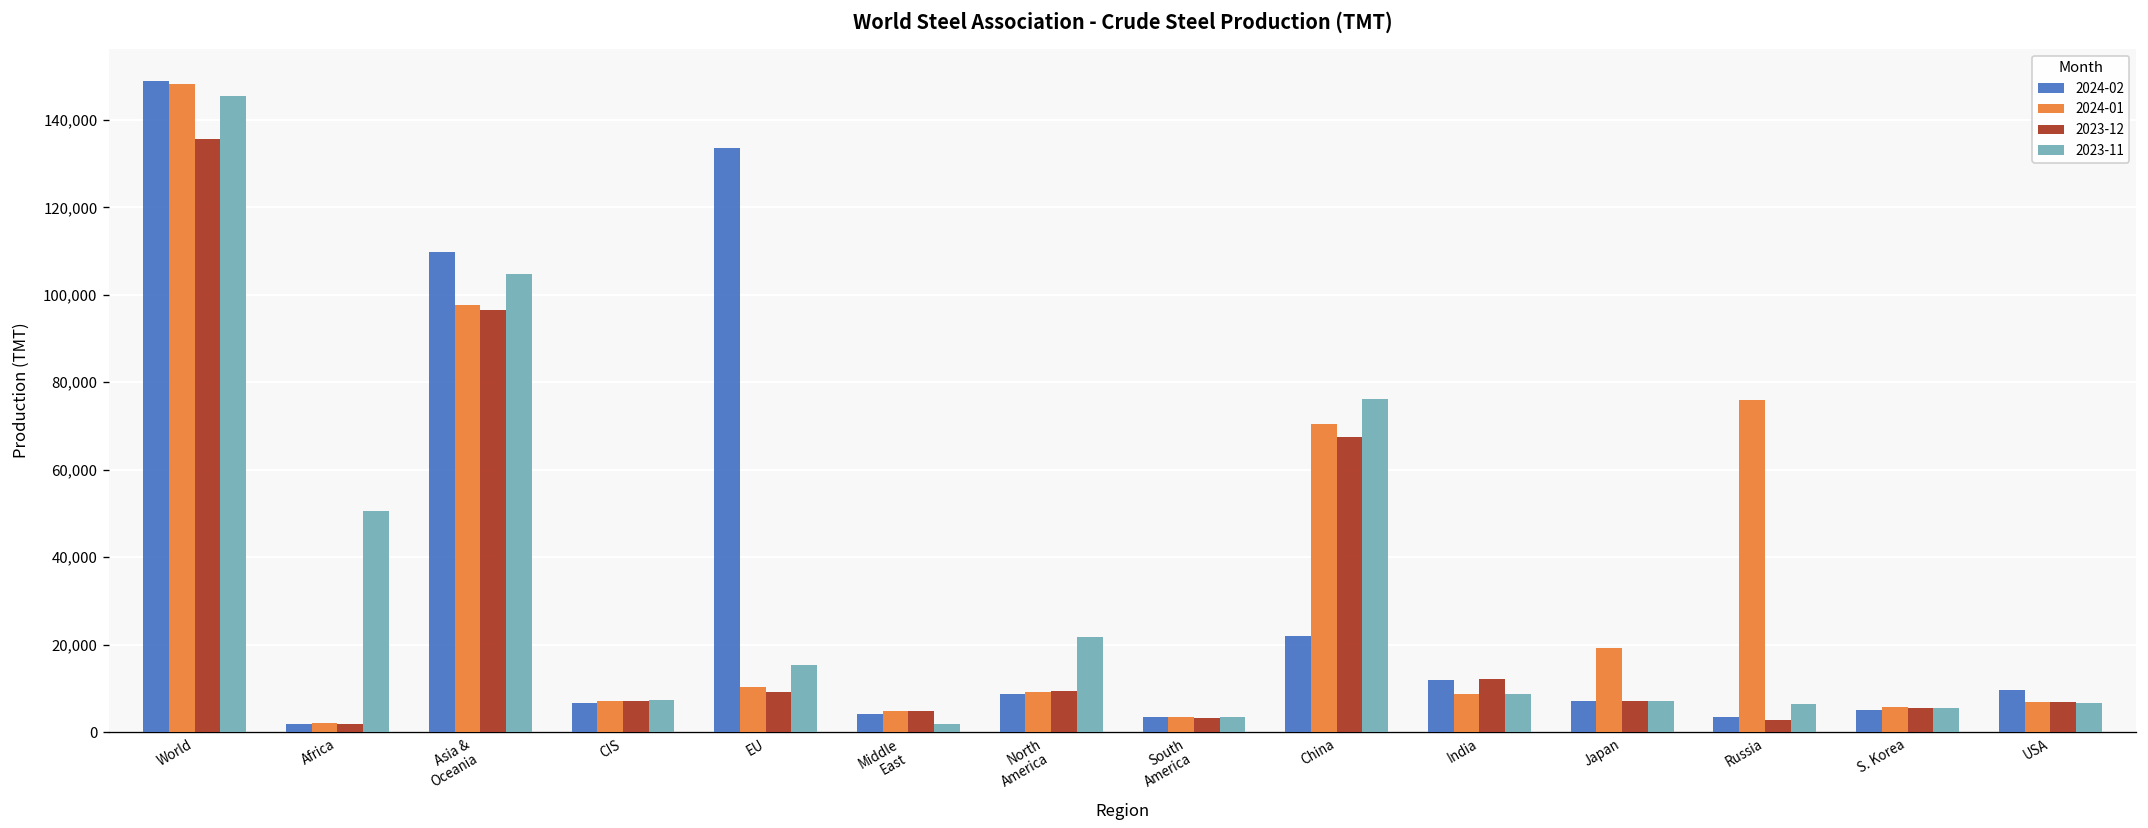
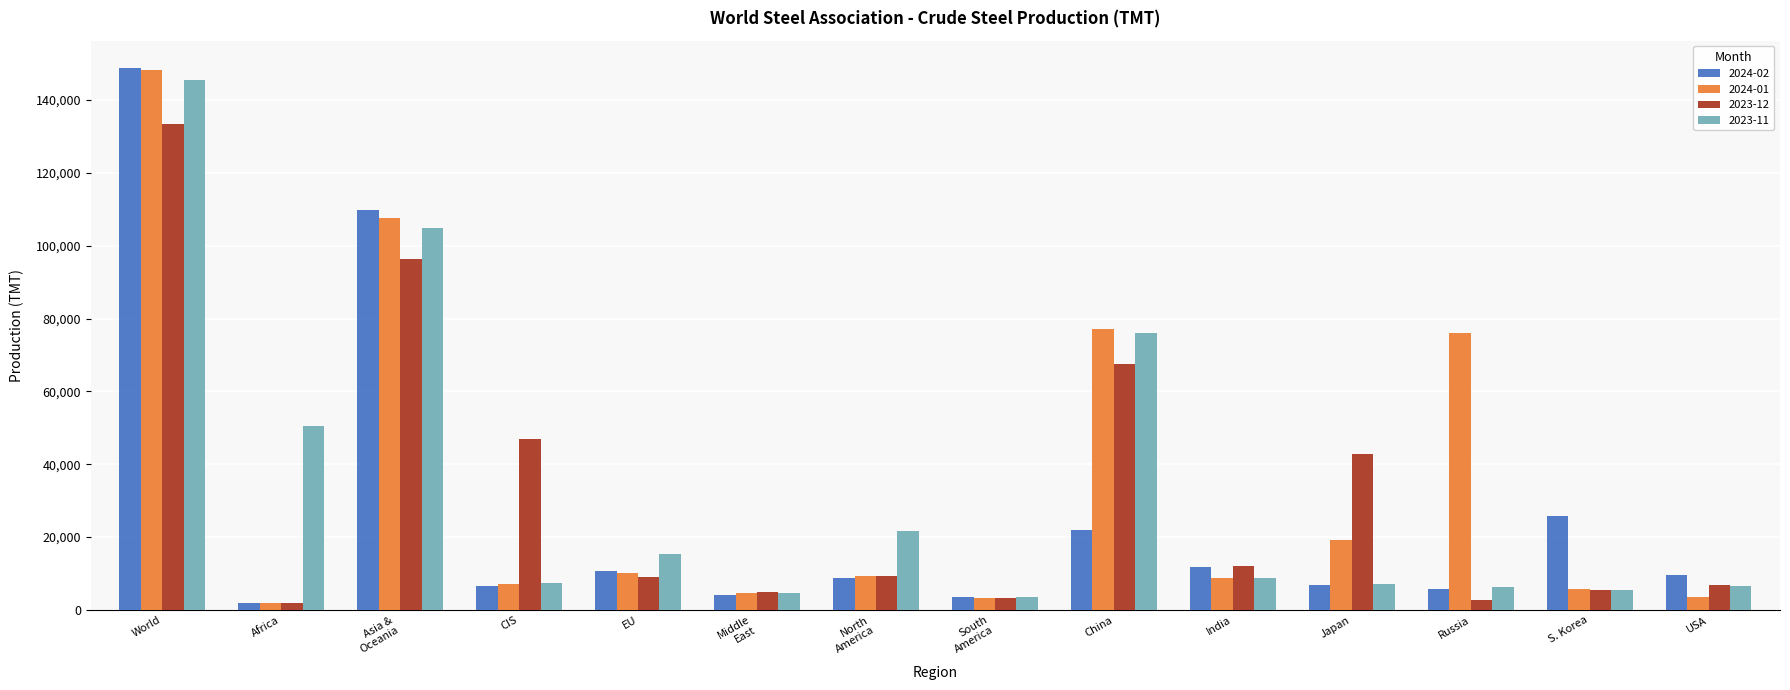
  {
    "2024-02": {
      "World": "149,000",
      "Africa": "2,000",
      "Asia & Oceania": "110,000",
      "CIS": "7,000",
-     "EU": "134,000",
+     "EU": "11,000",
      "Middle East": "4,000",
      "North America": "9,000",
      "South America": "4,000",
      "China": "22,000",
      "India": "12,000",
      "Japan": "7,000",
-     "Russia": "3,000",
-     "S. Korea": "5,000",
+     "Russia": "6,000",
+     "S. Korea": "26,000",
      "USA": "10,000"
    },
    "2024-01": {
      "World": "148,000",
      "Africa": "2,000",
-     "Asia & Oceania": "98,000",
+     "Asia & Oceania": "108,000",
      "CIS": "7,000",
      "EU": "10,000",
      "Middle East": "5,000",
      "North America": "9,000",
      "South America": "3,000",
-     "China": "71,000",
+     "China": "77,000",
      "India": "9,000",
      "Japan": "19,000",
      "Russia": "76,000",
      "S. Korea": "6,000",
-     "USA": "7,000"
+     "USA": "3,000"
    },
    "2023-12": {
-     "World": "136,000",
+     "World": "133,000",
      "Africa": "2,000",
      "Asia & Oceania": "96,000",
-     "CIS": "7,000",
+     "CIS": "47,000",
      "EU": "9,000",
      "Middle East": "5,000",
      "North America": "9,000",
      "South America": "3,000",
      "China": "67,000",
      "India": "12,000",
-     "Japan": "7,000",
+     "Japan": "43,000",
      "Russia": "3,000",
      "S. Korea": "5,000",
      "USA": "7,000"
    },
    "2023-11": {
      "World": "146,000",
      "Africa": "51,000",
      "Asia & Oceania": "105,000",
      "CIS": "7,000",
      "EU": "15,000",
-     "Middle East": "2,000",
+     "Middle East": "5,000",
      "North America": "22,000",
      "South America": "4,000",
      "China": "76,000",
      "India": "9,000",
      "Japan": "7,000",
      "Russia": "6,000",
      "S. Korea": "5,000",
      "USA": "7,000"
    }
  }
